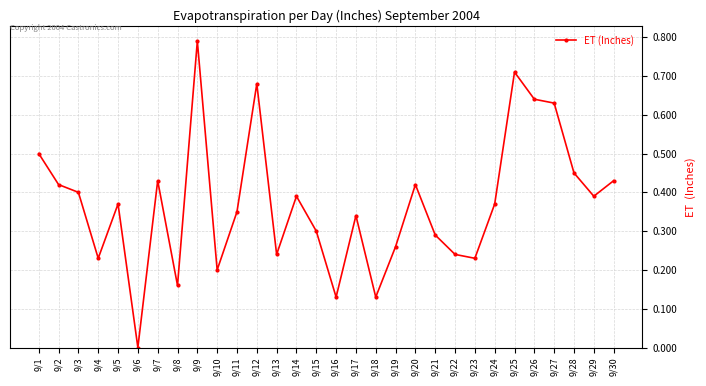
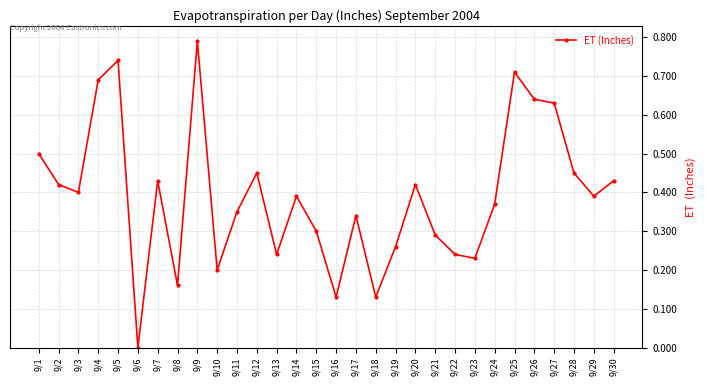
  {
    "9/1": 0.50,
    "9/2": 0.42,
    "9/3": 0.40,
-   "9/4": 0.23,
-   "9/5": 0.37,
+   "9/4": 0.69,
+   "9/5": 0.74,
    "9/6": 0.00,
    "9/7": 0.43,
    "9/8": 0.16,
    "9/9": 0.79,
    "9/10": 0.20,
    "9/11": 0.35,
-   "9/12": 0.68,
+   "9/12": 0.45,
    "9/13": 0.24,
    "9/14": 0.39,
    "9/15": 0.30,
    "9/16": 0.13,
    "9/17": 0.34,
    "9/18": 0.13,
    "9/19": 0.26,
    "9/20": 0.42,
    "9/21": 0.29,
    "9/22": 0.24,
    "9/23": 0.23,
    "9/24": 0.37,
    "9/25": 0.71,
    "9/26": 0.64,
    "9/27": 0.63,
    "9/28": 0.45,
    "9/29": 0.39,
    "9/30": 0.43
  }
